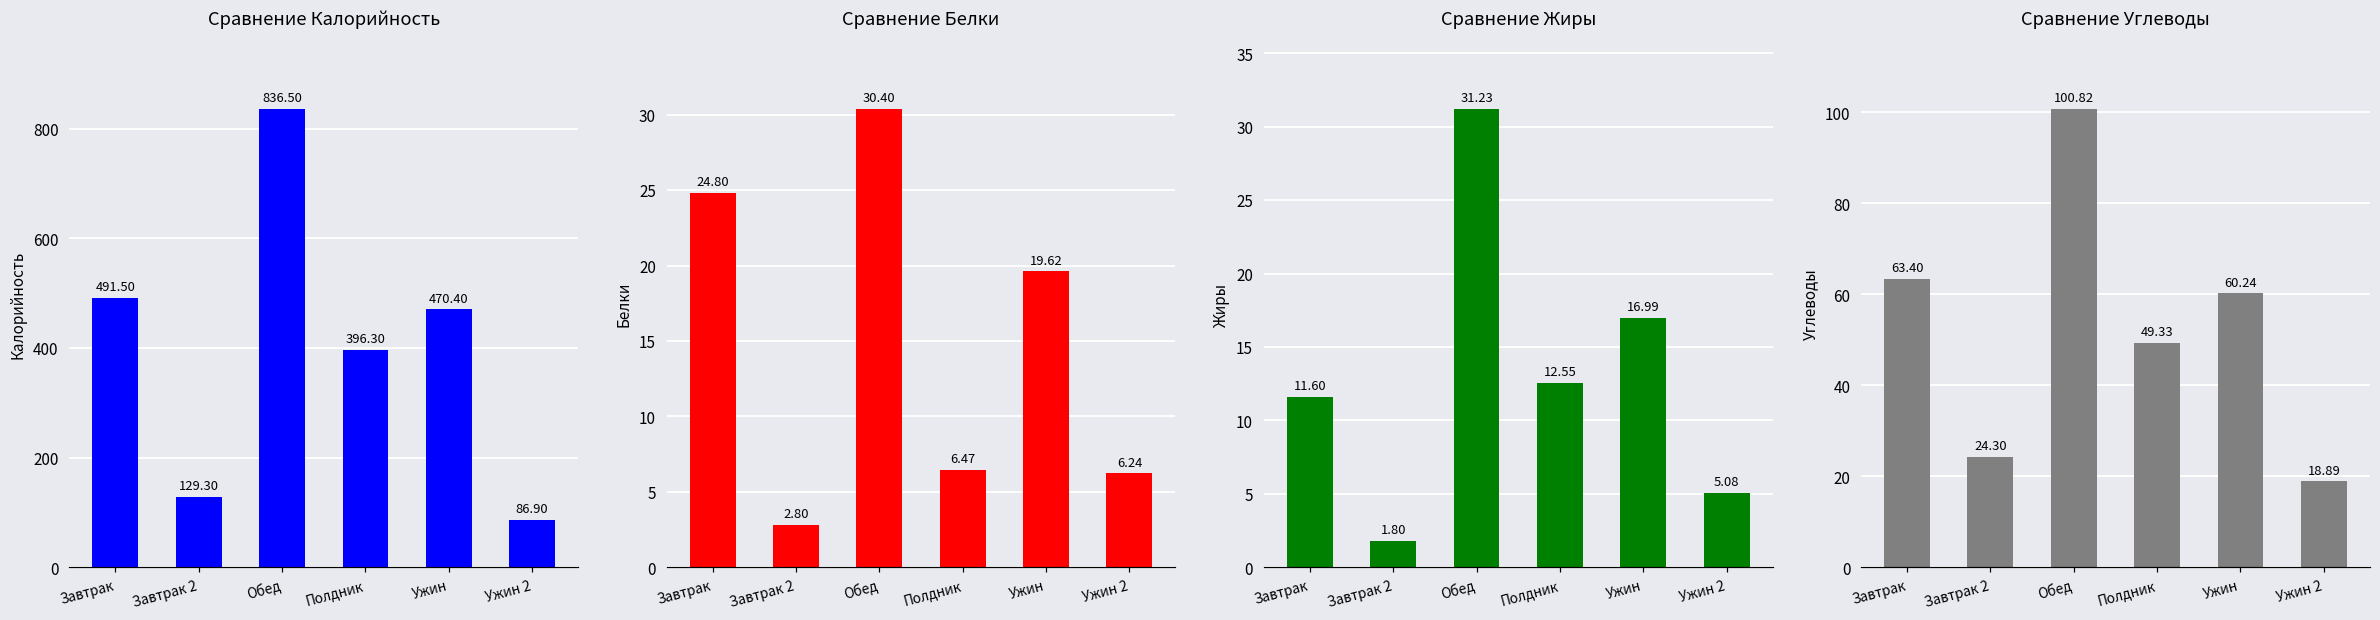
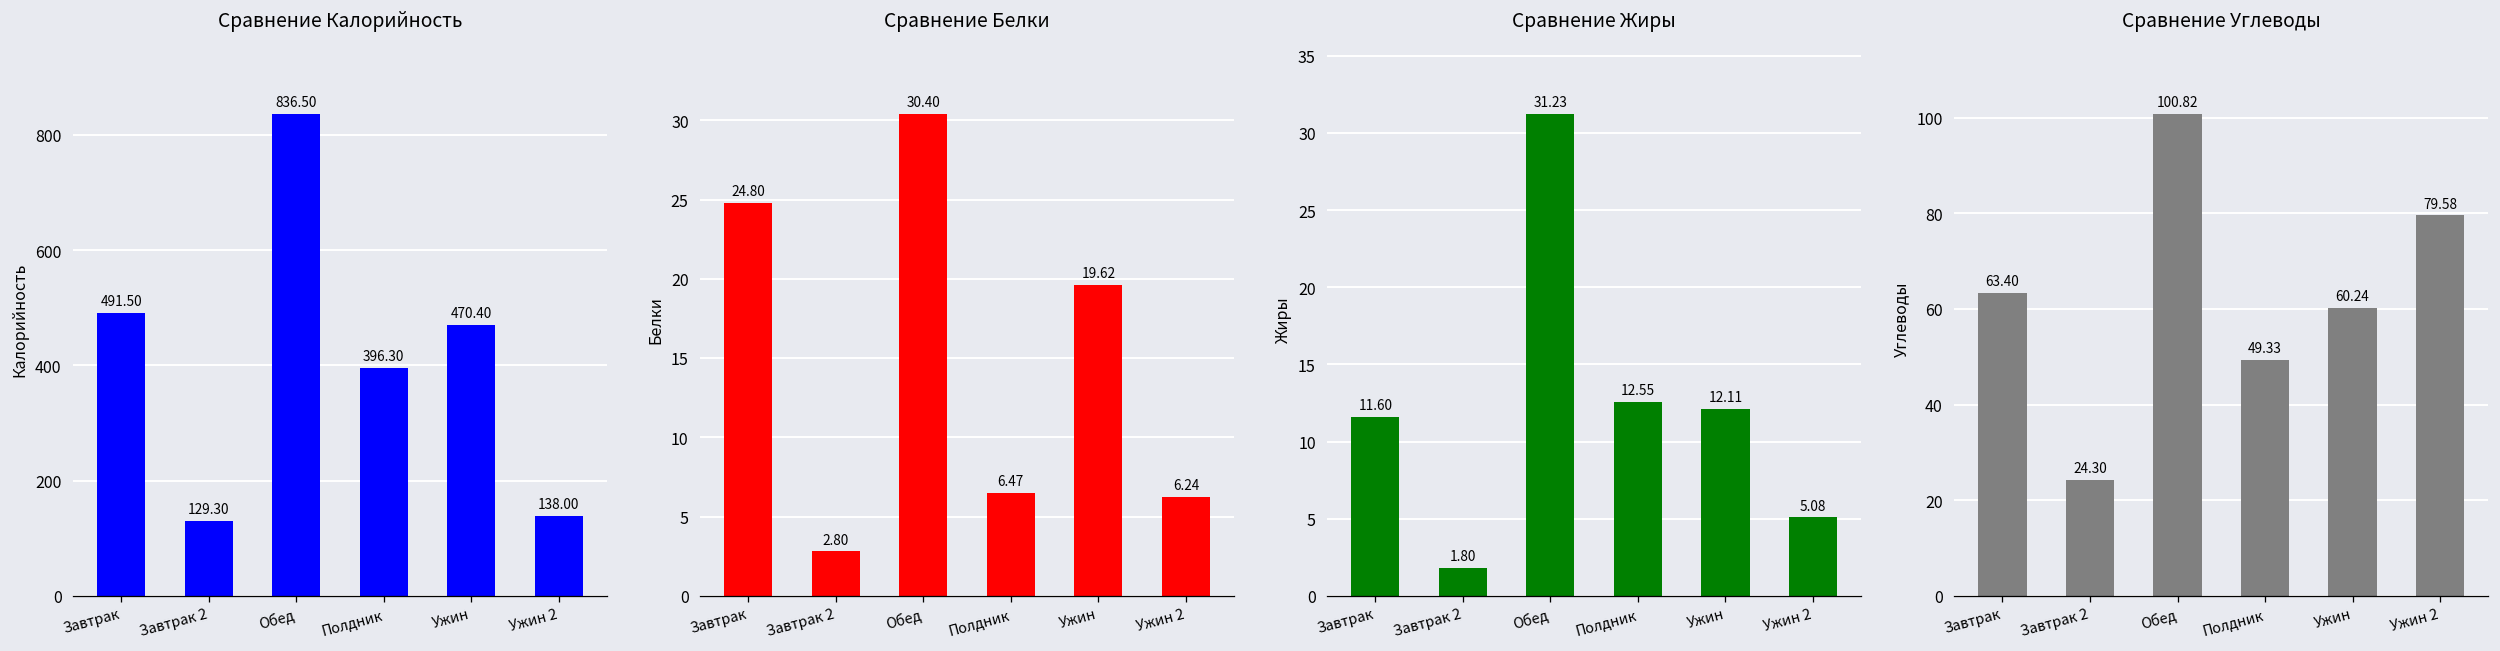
  {
    "Сравнение Калорийность": {
      "Завтрак": 491.50,
      "Завтрак 2": 129.30,
      "Обед": 836.50,
      "Полдник": 396.30,
      "Ужин": 470.40,
-     "Ужин 2": 86.90
+     "Ужин 2": 138.00
    },
    "Сравнение Белки": {
      "Завтрак": 24.80,
      "Завтрак 2": 2.80,
      "Обед": 30.40,
      "Полдник": 6.47,
      "Ужин": 19.62,
      "Ужин 2": 6.24
    },
    "Сравнение Жиры": {
      "Завтрак": 11.60,
      "Завтрак 2": 1.80,
      "Обед": 31.23,
      "Полдник": 12.55,
-     "Ужин": 16.99,
+     "Ужин": 12.11,
      "Ужин 2": 5.08
    },
    "Сравнение Углеводы": {
      "Завтрак": 63.40,
      "Завтрак 2": 24.30,
      "Обед": 100.82,
      "Полдник": 49.33,
      "Ужин": 60.24,
-     "Ужин 2": 18.89
+     "Ужин 2": 79.58
    }
  }
